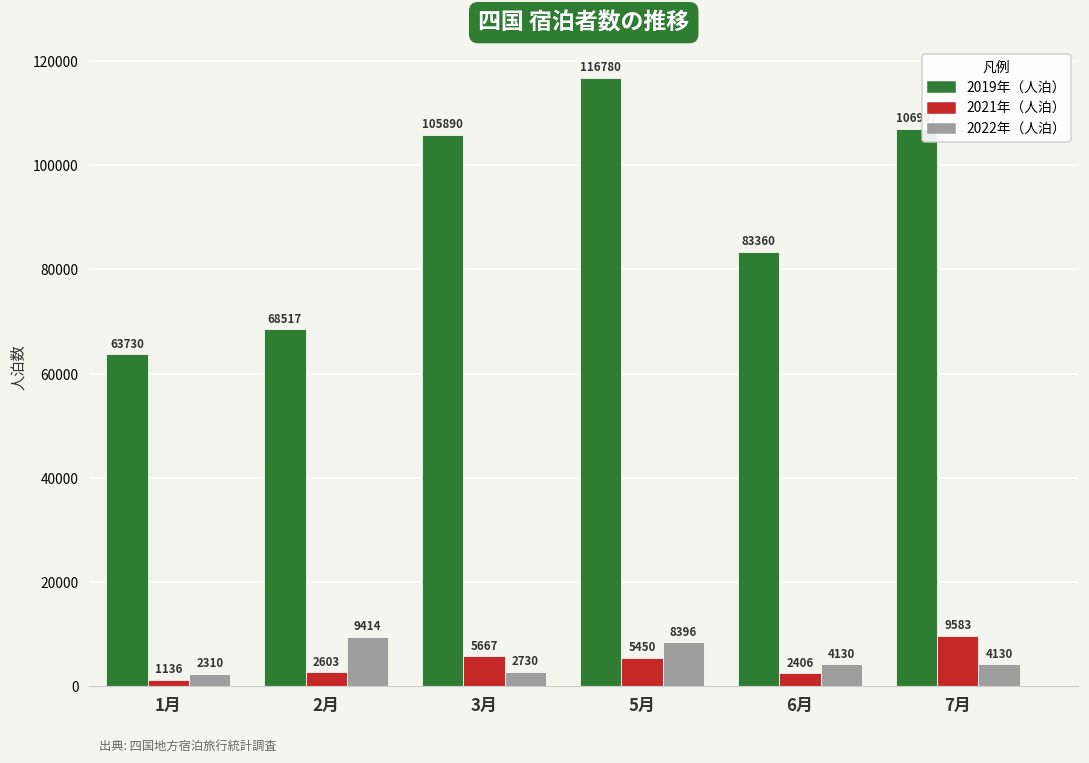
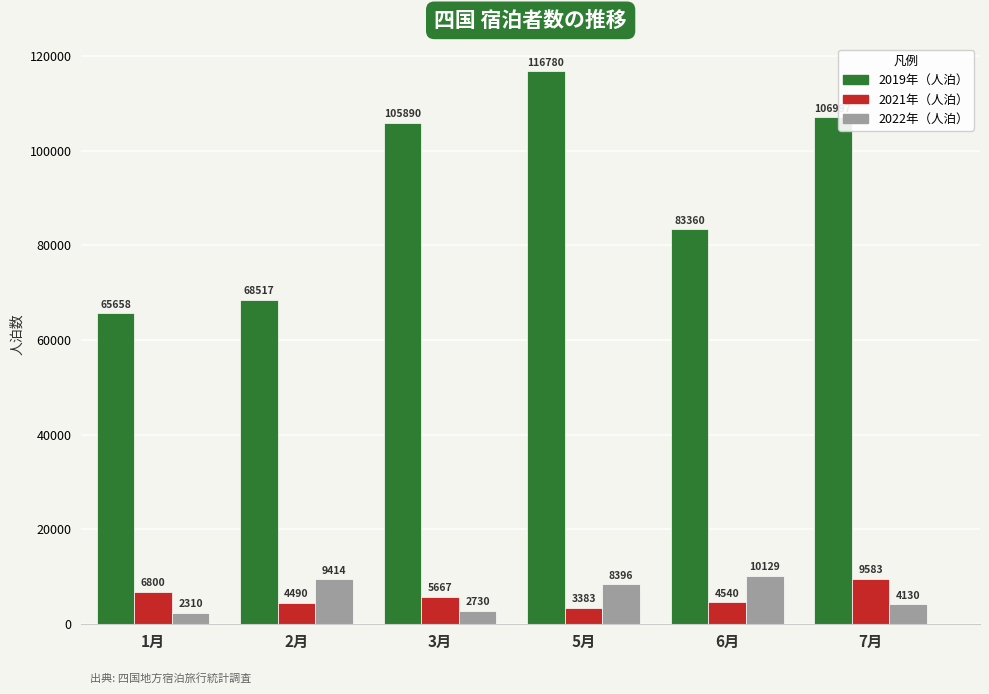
  {
    "2019年（人泊）": {
-     "1月": 63730,
+     "1月": 65658,
      "2月": 68517,
      "3月": 105890,
      "5月": 116780,
      "6月": 83360
    },
    "2021年（人泊）": {
-     "1月": 1136,
-     "2月": 2603,
+     "1月": 6800,
+     "2月": 4490,
      "3月": 5667,
-     "5月": 5450,
-     "6月": 2406,
+     "5月": 3383,
+     "6月": 4540,
      "7月": 9583
    },
    "2022年（人泊）": {
      "1月": 2310,
      "2月": 9414,
      "3月": 2730,
      "5月": 8396,
-     "6月": 4130,
+     "6月": 10129,
      "7月": 4130
    }
  }
